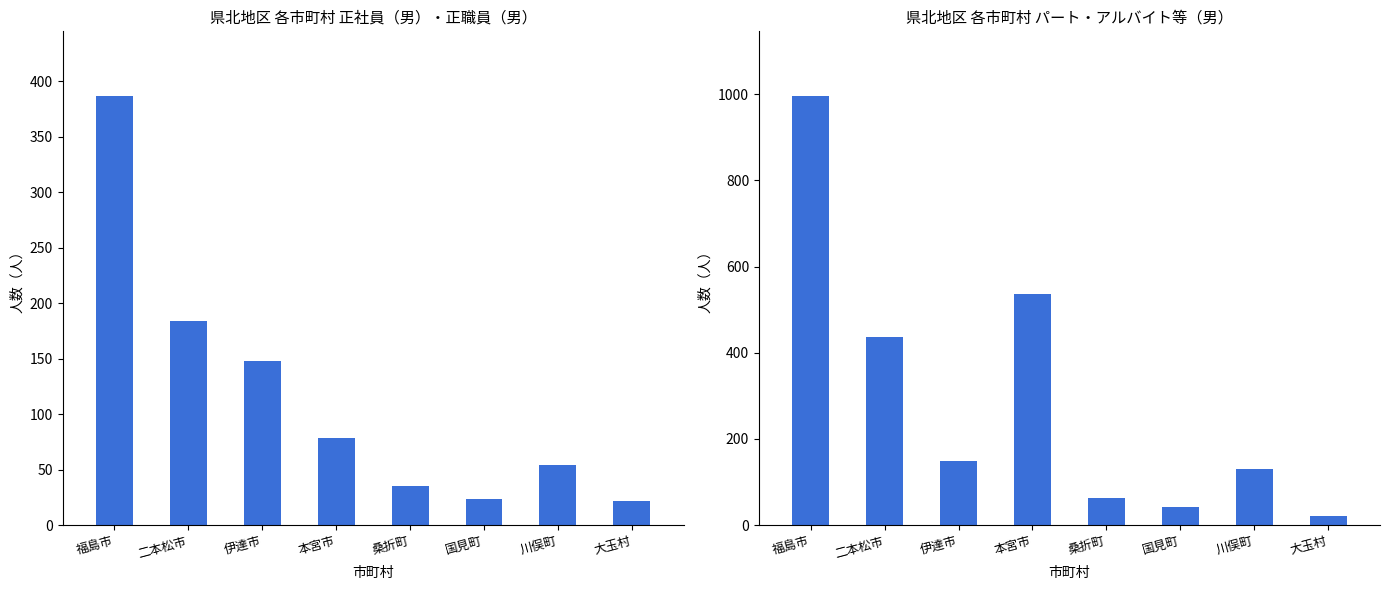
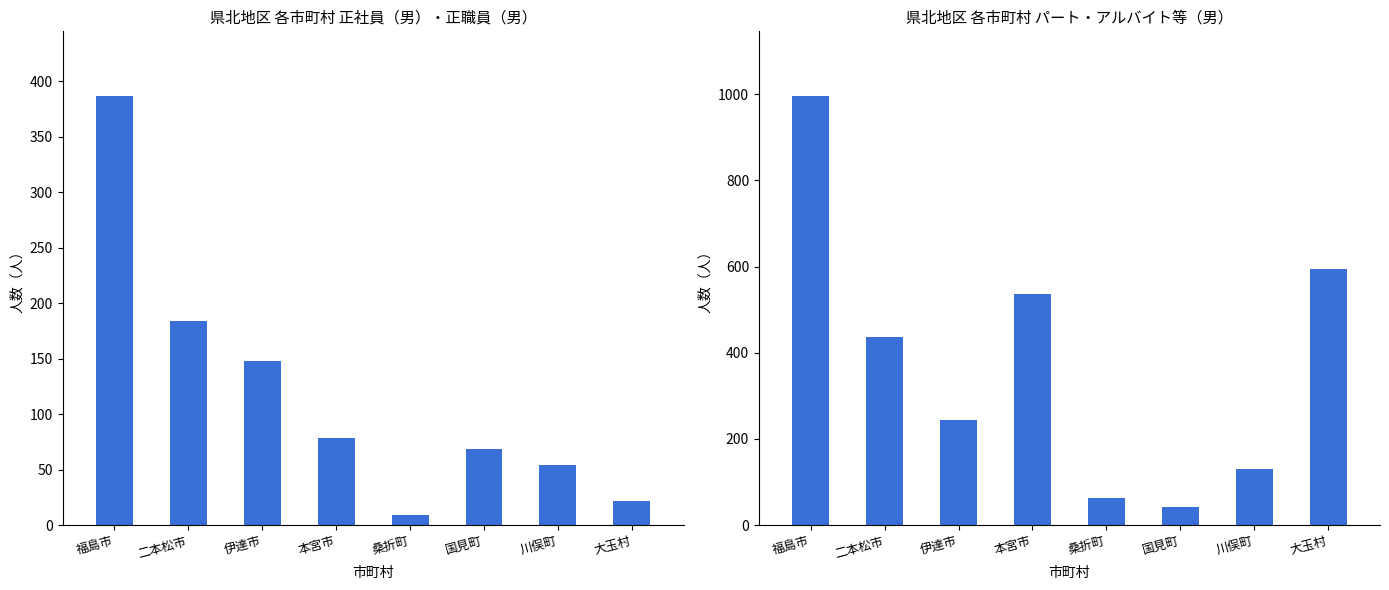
  {
    "県北地区 各市町村 正社員（男）・正職員（男）": {
      "福島市": 387,
      "二本松市": 184,
      "伊達市": 148,
      "本宮市": 79,
-     "桑折町": 35,
-     "国見町": 24,
+     "桑折町": 9,
+     "国見町": 69,
      "川俣町": 54,
      "大玉村": 22
    },
    "県北地区 各市町村 パート・アルバイト等（男）": {
      "福島市": 1000,
      "二本松市": 440,
-     "伊達市": 150,
+     "伊達市": 250,
      "本宮市": 540,
      "桑折町": 60,
      "国見町": 40,
      "川俣町": 130,
-     "大玉村": 20
+     "大玉村": 590
    }
  }
